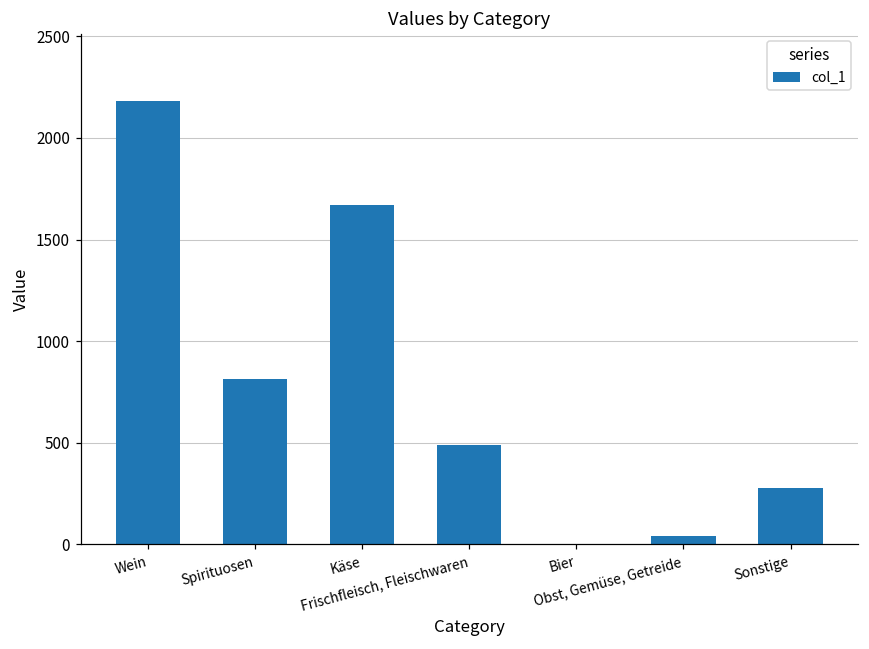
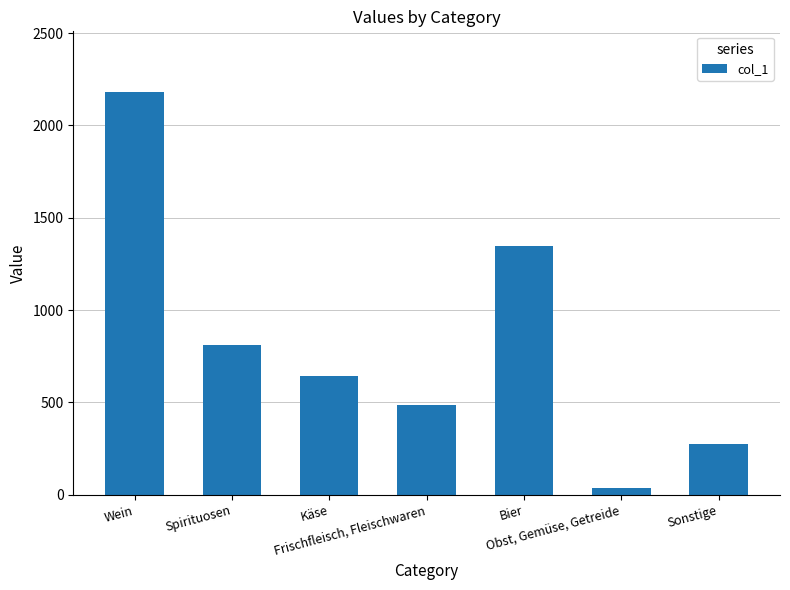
  {
    "Wein": 2180,
    "Spirituosen": 810,
-   "Käse": 1670,
+   "Käse": 650,
    "Frischfleisch, Fleischwaren": 490,
-   "Bier": 0,
+   "Bier": 1350,
    "Obst, Gemüse, Getreide": 40,
    "Sonstige": 280
  }
